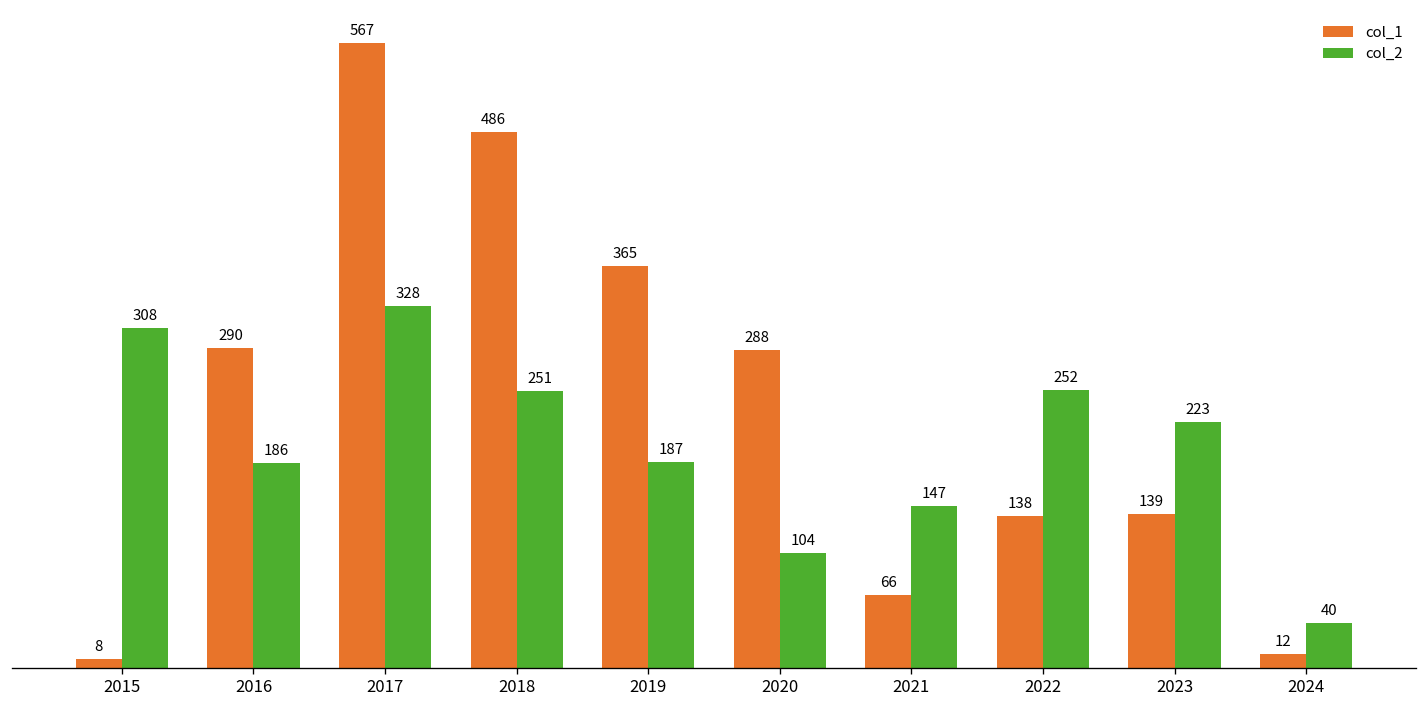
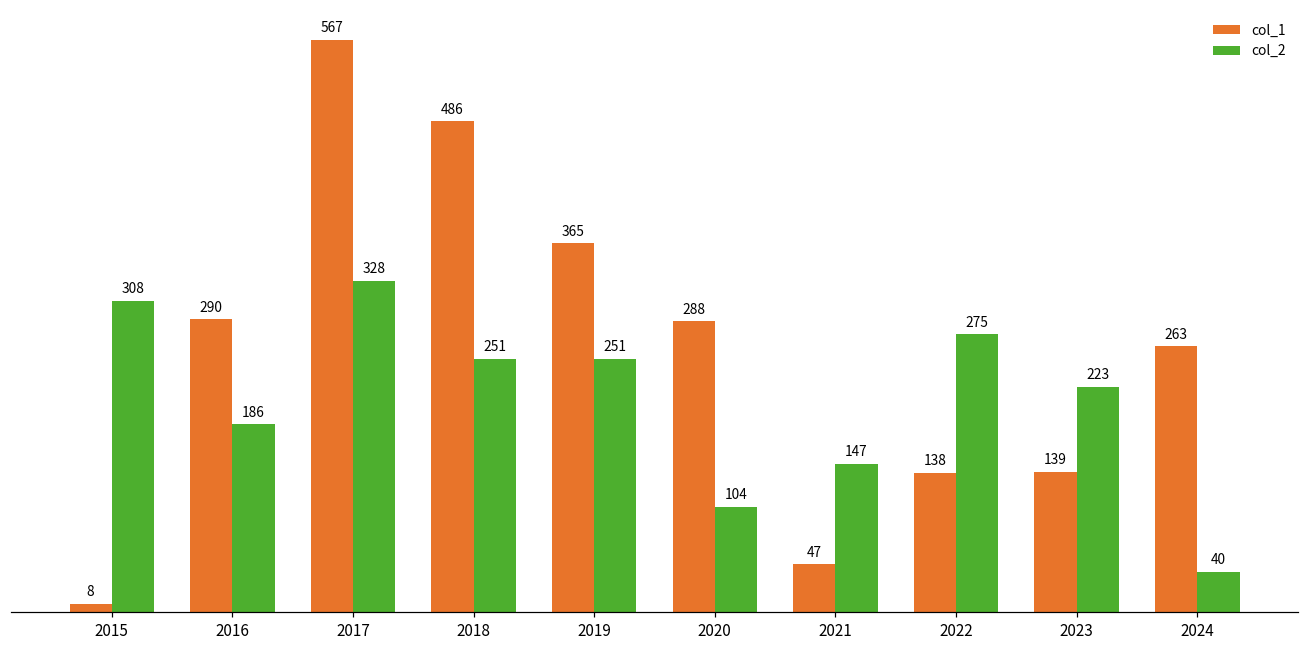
  {
    "col_1": {
      "2015": 8,
      "2016": 290,
      "2017": 567,
      "2018": 486,
      "2019": 365,
      "2020": 288,
-     "2021": 66,
+     "2021": 47,
      "2022": 138,
      "2023": 139,
-     "2024": 12
+     "2024": 263
    },
    "col_2": {
      "2015": 308,
      "2016": 186,
      "2017": 328,
      "2018": 251,
-     "2019": 187,
+     "2019": 251,
      "2020": 104,
      "2021": 147,
-     "2022": 252,
+     "2022": 275,
      "2023": 223,
      "2024": 40
    }
  }
